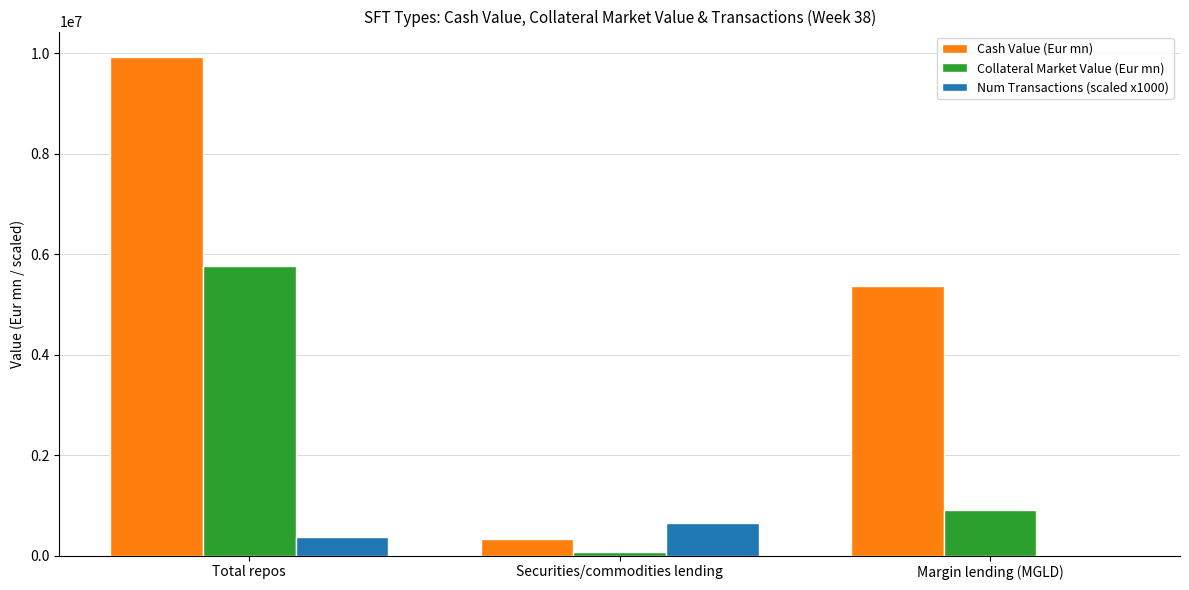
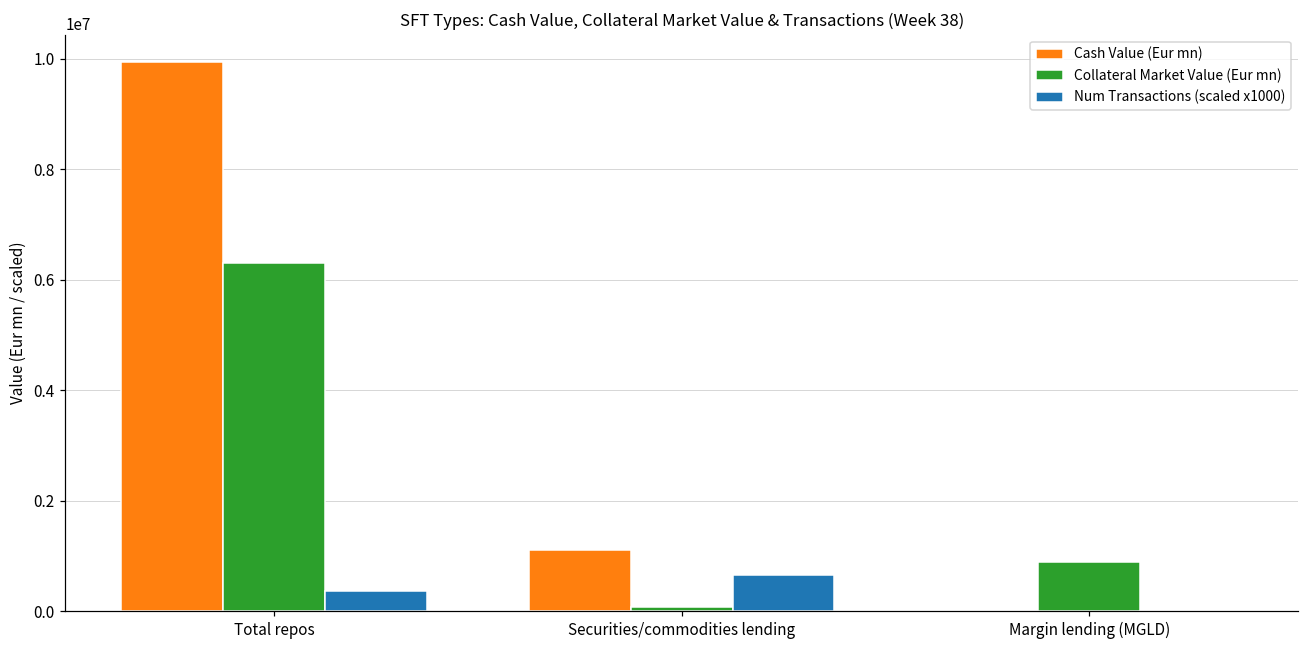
  {
    "Cash Value (Eur mn)": {
      "Total repos": 9900000,
-     "Securities/commodities lending": 300000,
-     "Margin lending (MGLD)": 5400000
+     "Securities/commodities lending": 1100000,
+     "Margin lending (MGLD)": 0
    },
    "Collateral Market Value (Eur mn)": {
-     "Total repos": 5800000,
+     "Total repos": 6300000,
      "Securities/commodities lending": 100000,
      "Margin lending (MGLD)": 900000
    },
    "Num Transactions (scaled x1000)": {
      "Total repos": 400000,
      "Securities/commodities lending": 600000
    }
  }
